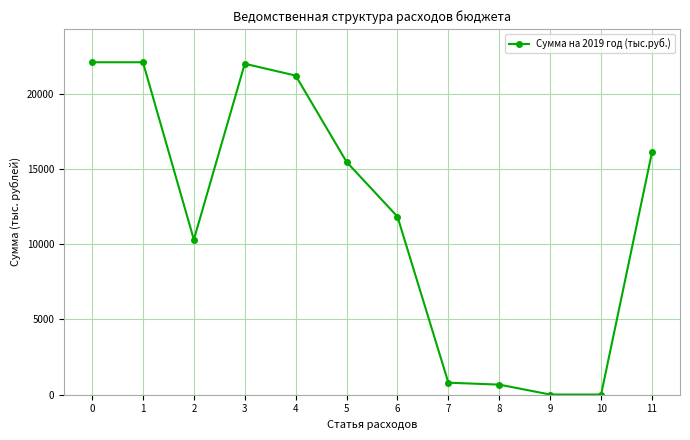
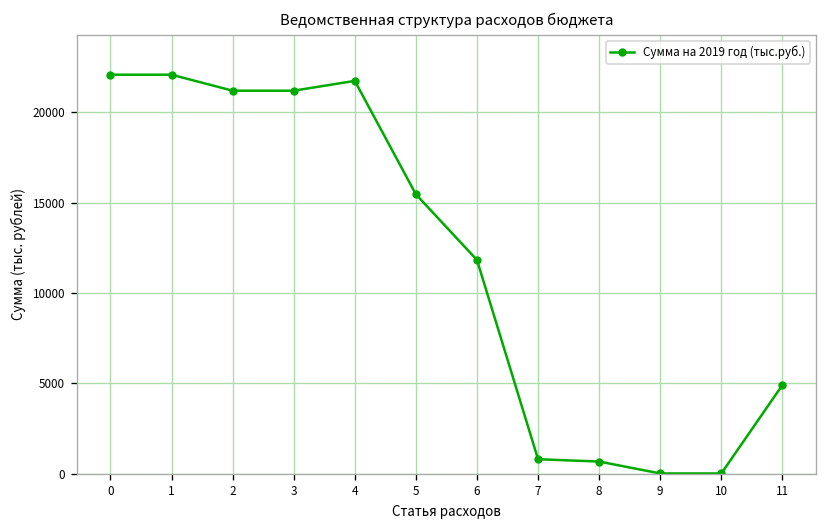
  {
    "0": 22100,
    "1": 22100,
-   "2": 10300,
-   "3": 22000,
-   "4": 21200,
+   "2": 21200,
+   "3": 21200,
+   "4": 21700,
    "5": 15500,
    "6": 11800,
    "7": 800,
    "8": 700,
    "9": 0,
    "10": 0,
-   "11": 16100
+   "11": 4900
  }
